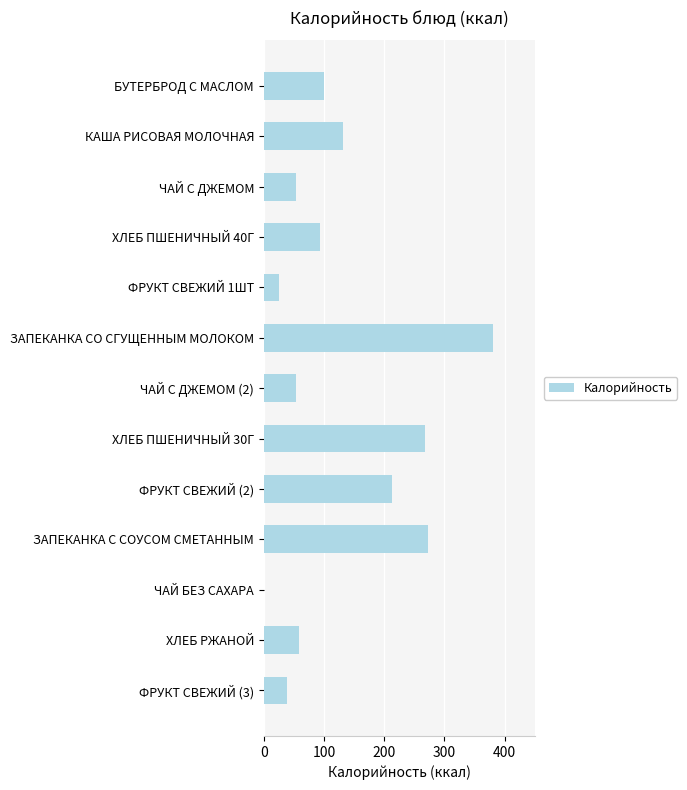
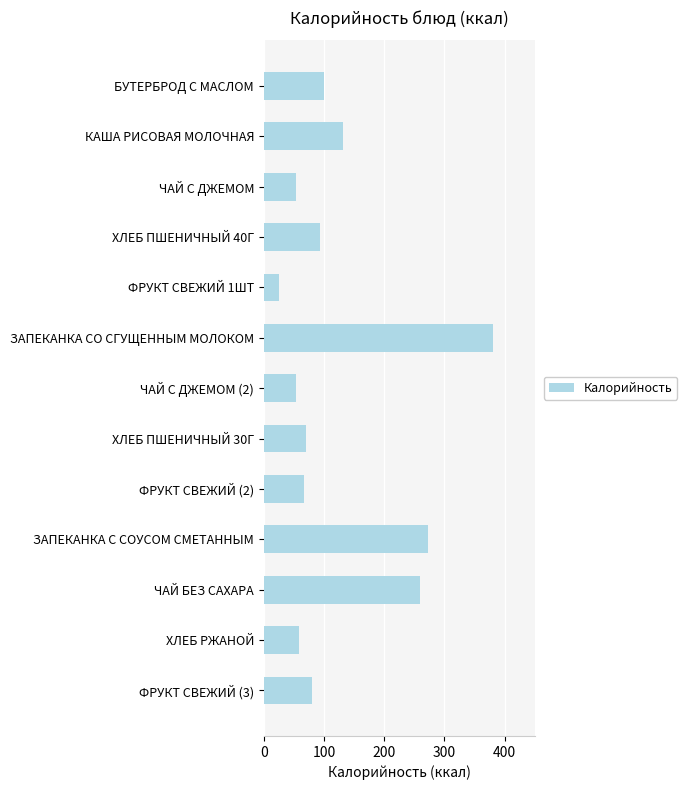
  {
    "БУТЕРБРОД С МАСЛОМ": 100,
    "КАША РИСОВАЯ МОЛОЧНАЯ": 130,
    "ЧАЙ С ДЖЕМОМ": 50,
    "ХЛЕБ ПШЕНИЧНЫЙ 40Г": 90,
    "ФРУКТ СВЕЖИЙ 1ШТ": 20,
    "ЗАПЕКАНКА СО СГУЩЕННЫМ МОЛОКОМ": 380,
    "ЧАЙ С ДЖЕМОМ (2)": 50,
-   "ХЛЕБ ПШЕНИЧНЫЙ 30Г": 270,
-   "ФРУКТ СВЕЖИЙ (2)": 210,
+   "ХЛЕБ ПШЕНИЧНЫЙ 30Г": 70,
+   "ФРУКТ СВЕЖИЙ (2)": 70,
    "ЗАПЕКАНКА С СОУСОМ СМЕТАННЫМ": 270,
-   "ЧАЙ БЕЗ САХАРА": 0,
+   "ЧАЙ БЕЗ САХАРА": 260,
    "ХЛЕБ РЖАНОЙ": 60,
-   "ФРУКТ СВЕЖИЙ (3)": 40
+   "ФРУКТ СВЕЖИЙ (3)": 80
  }
